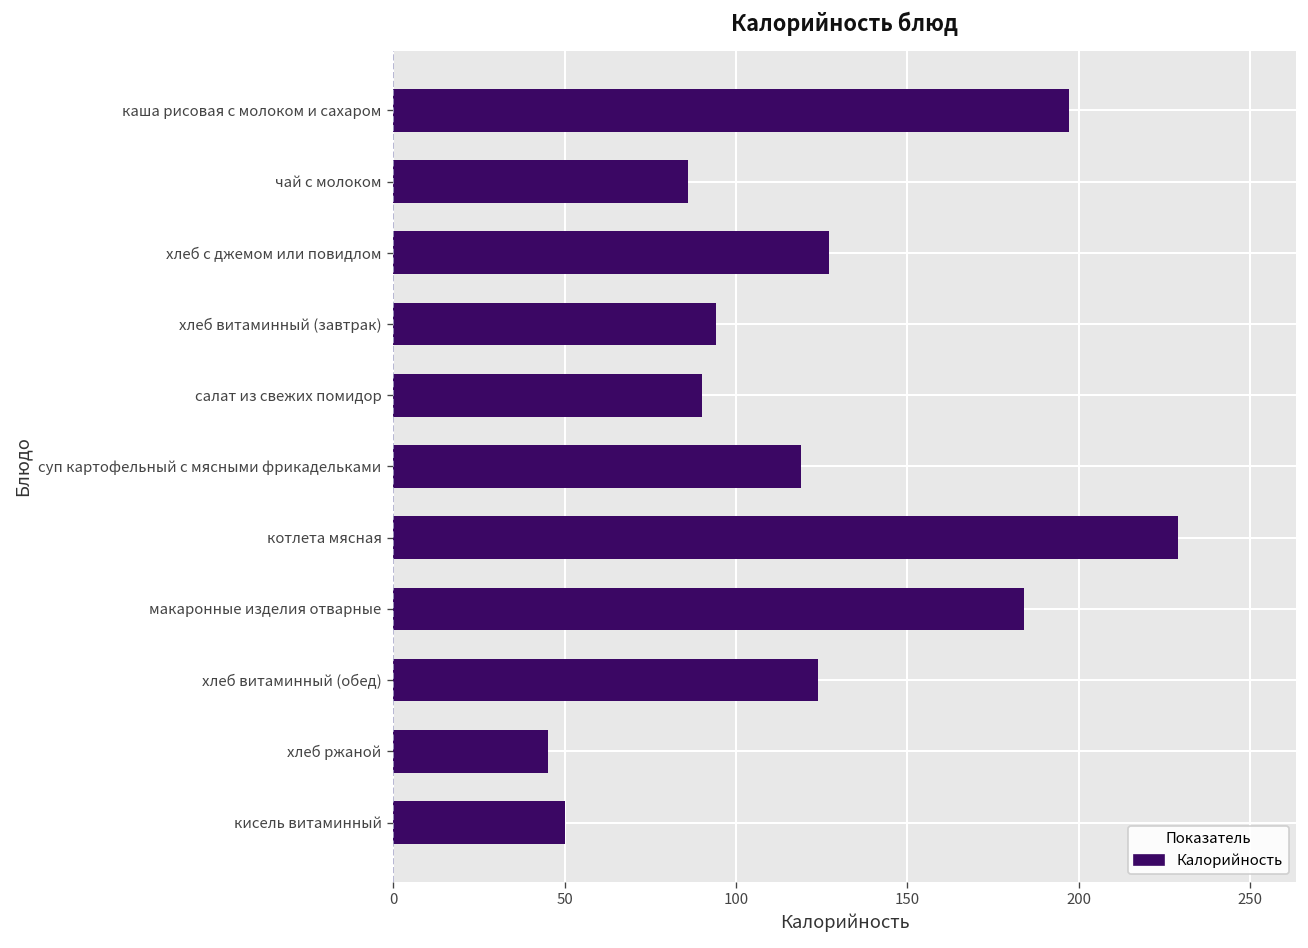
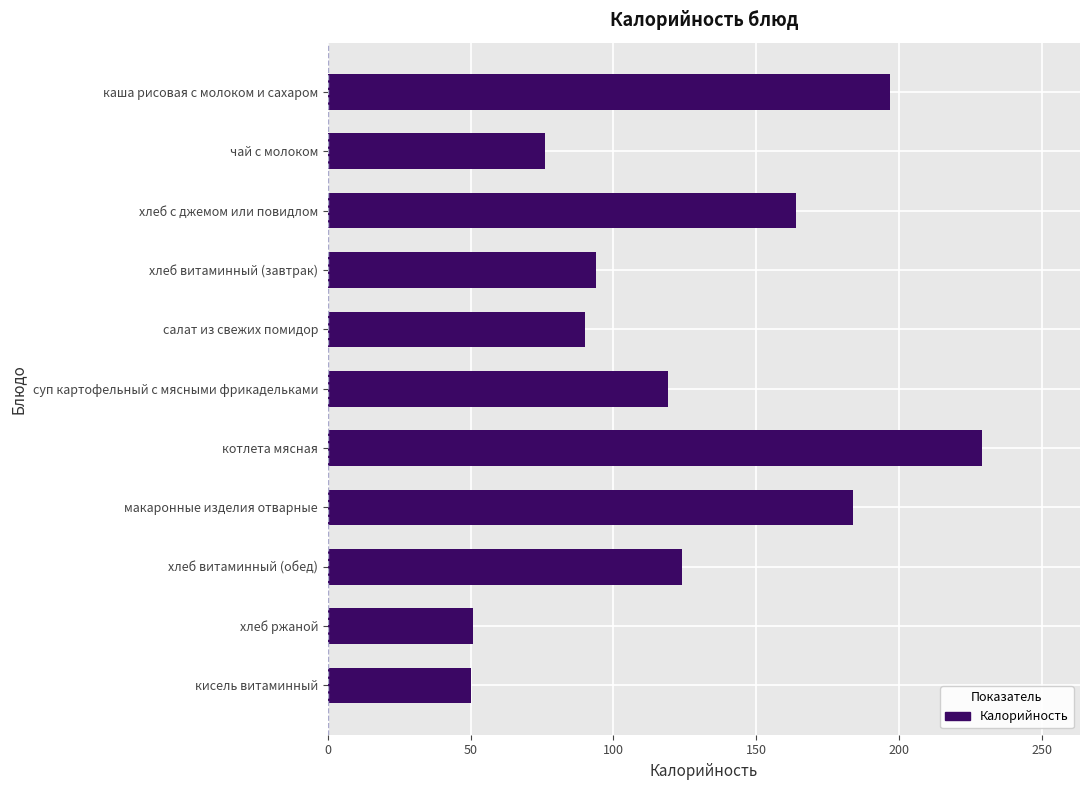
  {
    "каша рисовая с молоком и сахаром": 197,
-   "чай с молоком": 86,
-   "хлеб с джемом или повидлом": 127,
+   "чай с молоком": 76,
+   "хлеб с джемом или повидлом": 164,
    "хлеб витаминный (завтрак)": 94,
    "салат из свежих помидор": 90,
    "суп картофельный с мясными фрикадельками": 119,
    "котлета мясная": 229,
    "макаронные изделия отварные": 184,
    "хлеб витаминный (обед)": 124,
-   "хлеб ржаной": 45,
+   "хлеб ржаной": 51,
    "кисель витаминный": 50
  }
